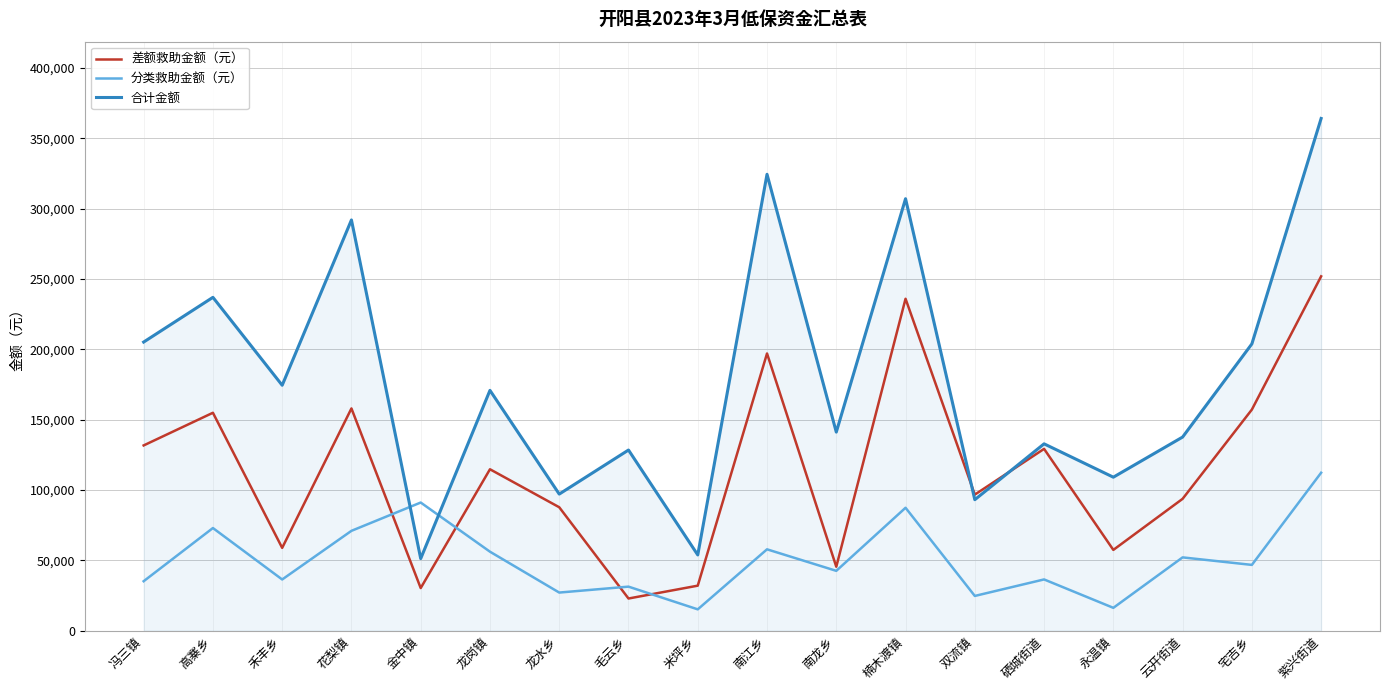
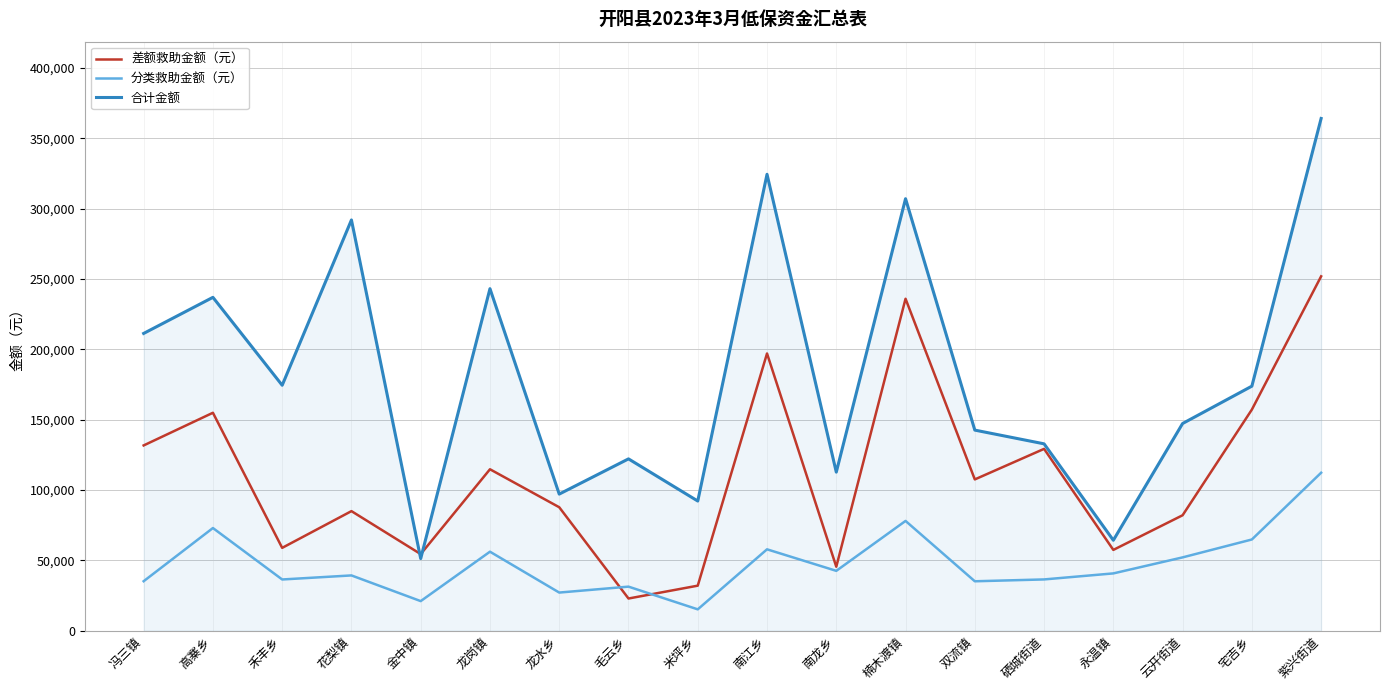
  {
    "差额救助金额（元）": {
      "冯三镇": "132,000",
      "高寨乡": "155,000",
      "禾丰乡": "59,000",
-     "花梨镇": "158,000",
-     "金中镇": "30,000",
+     "花梨镇": "85,000",
+     "金中镇": "54,000",
      "龙岗镇": "115,000",
      "龙水乡": "88,000",
      "毛云乡": "23,000",
      "米坪乡": "32,000",
      "南江乡": "197,000",
      "南龙乡": "45,000",
      "楠木渡镇": "236,000",
-     "双流镇": "97,000",
+     "双流镇": "107,000",
      "硒城街道": "129,000",
      "永温镇": "57,000",
-     "云开街道": "94,000",
+     "云开街道": "82,000",
      "宅吉乡": "157,000",
      "紫兴街道": "252,000"
    },
    "分类救助金额（元）": {
      "冯三镇": "35,000",
      "高寨乡": "73,000",
      "禾丰乡": "36,000",
-     "花梨镇": "71,000",
-     "金中镇": "91,000",
+     "花梨镇": "39,000",
+     "金中镇": "21,000",
      "龙岗镇": "56,000",
      "龙水乡": "27,000",
      "毛云乡": "31,000",
      "米坪乡": "15,000",
      "南江乡": "58,000",
      "南龙乡": "42,000",
-     "楠木渡镇": "87,000",
-     "双流镇": "25,000",
+     "楠木渡镇": "78,000",
+     "双流镇": "35,000",
      "硒城街道": "36,000",
-     "永温镇": "16,000",
+     "永温镇": "41,000",
      "云开街道": "52,000",
-     "宅吉乡": "47,000",
+     "宅吉乡": "65,000",
      "紫兴街道": "112,000"
    },
    "合计金额": {
-     "冯三镇": "205,000",
+     "冯三镇": "211,000",
      "高寨乡": "237,000",
      "禾丰乡": "174,000",
      "花梨镇": "292,000",
      "金中镇": "51,000",
-     "龙岗镇": "171,000",
+     "龙岗镇": "243,000",
      "龙水乡": "97,000",
-     "毛云乡": "128,000",
-     "米坪乡": "54,000",
+     "毛云乡": "122,000",
+     "米坪乡": "92,000",
      "南江乡": "324,000",
-     "南龙乡": "141,000",
+     "南龙乡": "113,000",
      "楠木渡镇": "307,000",
-     "双流镇": "93,000",
+     "双流镇": "143,000",
      "硒城街道": "133,000",
-     "永温镇": "109,000",
-     "云开街道": "138,000",
-     "宅吉乡": "204,000",
+     "永温镇": "64,000",
+     "云开街道": "147,000",
+     "宅吉乡": "174,000",
      "紫兴街道": "364,000"
    }
  }
